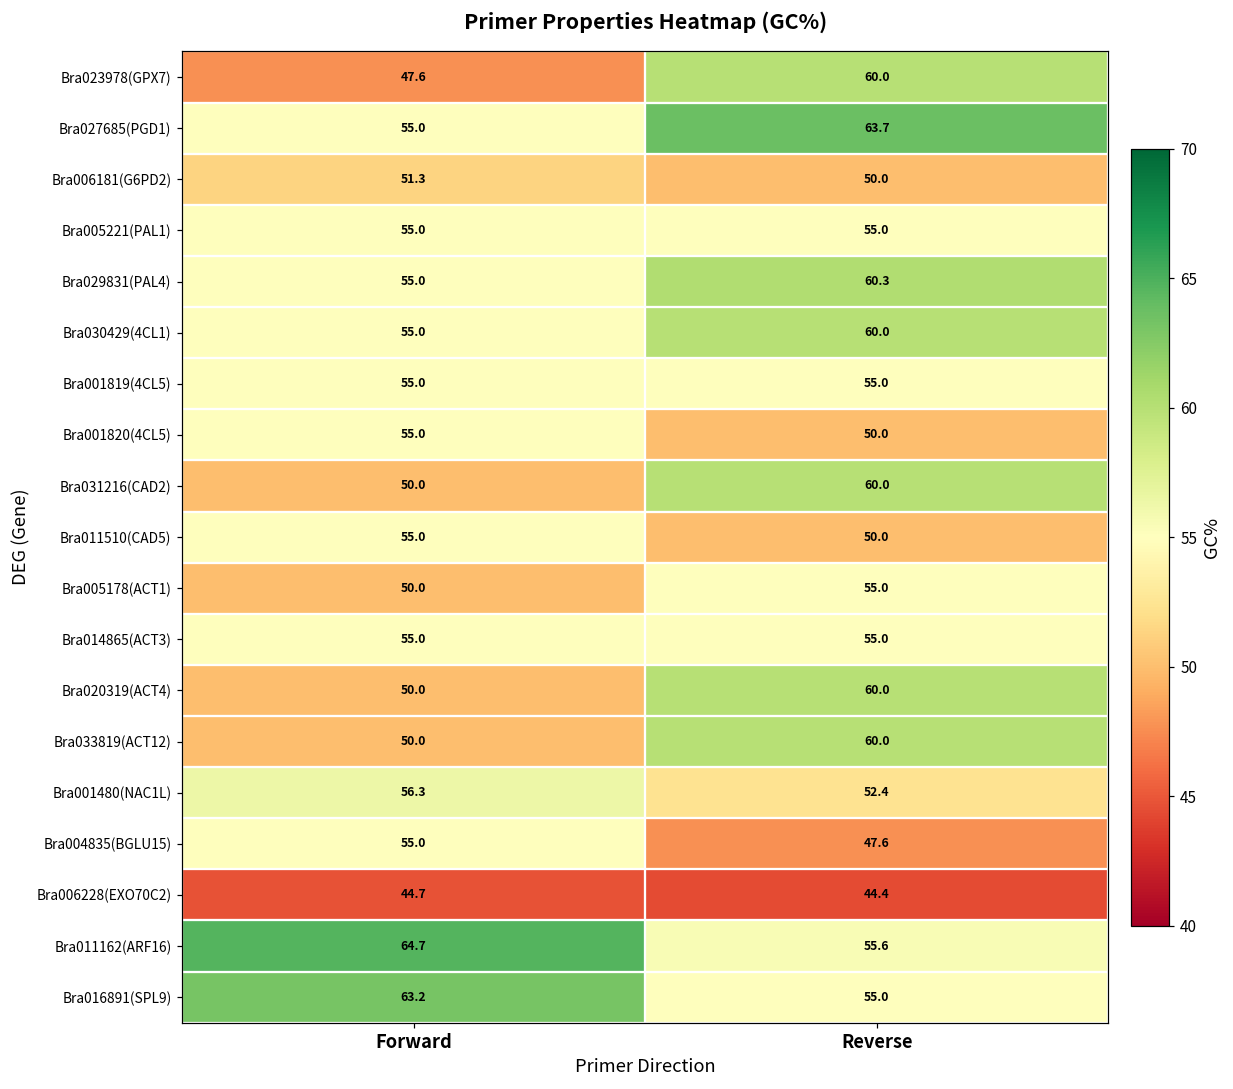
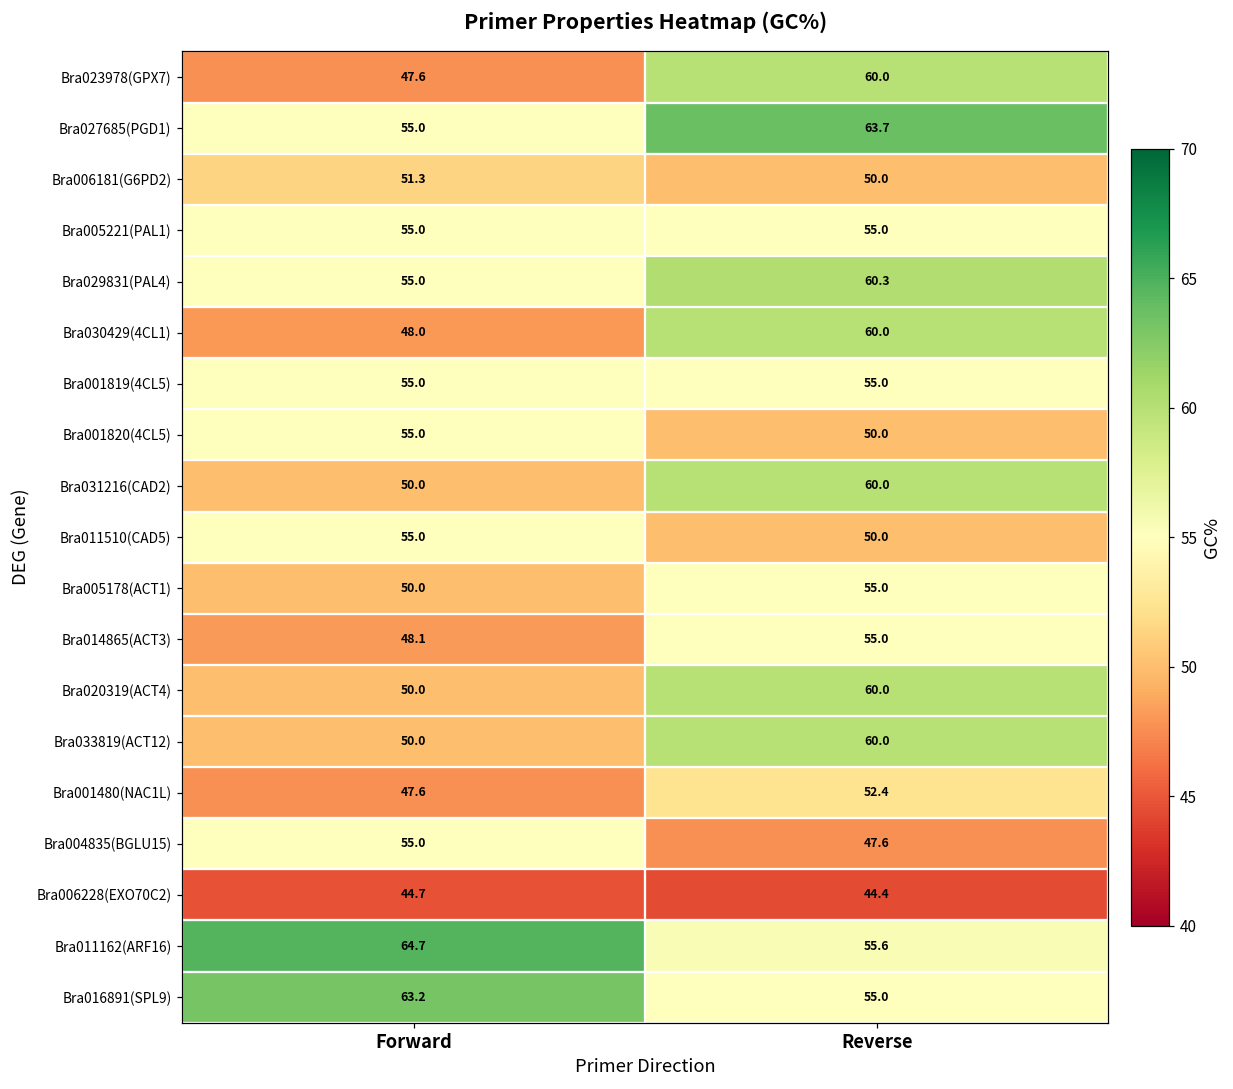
  {
    "Bra023978(GPX7)": {
      "Forward": 47.6,
      "Reverse": 60.0
    },
    "Bra027685(PGD1)": {
      "Forward": 55.0,
      "Reverse": 63.7
    },
    "Bra006181(G6PD2)": {
      "Forward": 51.3,
      "Reverse": 50.0
    },
    "Bra005221(PAL1)": {
      "Forward": 55.0,
      "Reverse": 55.0
    },
    "Bra029831(PAL4)": {
      "Forward": 55.0,
      "Reverse": 60.3
    },
    "Bra030429(4CL1)": {
-     "Forward": 55.0,
+     "Forward": 48.0,
      "Reverse": 60.0
    },
    "Bra001819(4CL5)": {
      "Forward": 55.0,
      "Reverse": 55.0
    },
    "Bra001820(4CL5)": {
      "Forward": 55.0,
      "Reverse": 50.0
    },
    "Bra031216(CAD2)": {
      "Forward": 50.0,
      "Reverse": 60.0
    },
    "Bra011510(CAD5)": {
      "Forward": 55.0,
      "Reverse": 50.0
    },
    "Bra005178(ACT1)": {
      "Forward": 50.0,
      "Reverse": 55.0
    },
    "Bra014865(ACT3)": {
-     "Forward": 55.0,
+     "Forward": 48.1,
      "Reverse": 55.0
    },
    "Bra020319(ACT4)": {
      "Forward": 50.0,
      "Reverse": 60.0
    },
    "Bra033819(ACT12)": {
      "Forward": 50.0,
      "Reverse": 60.0
    },
    "Bra001480(NAC1L)": {
-     "Forward": 56.3,
+     "Forward": 47.6,
      "Reverse": 52.4
    },
    "Bra004835(BGLU15)": {
      "Forward": 55.0,
      "Reverse": 47.6
    },
    "Bra006228(EXO70C2)": {
      "Forward": 44.7,
      "Reverse": 44.4
    },
    "Bra011162(ARF16)": {
      "Forward": 64.7,
      "Reverse": 55.6
    },
    "Bra016891(SPL9)": {
      "Forward": 63.2,
      "Reverse": 55.0
    }
  }
